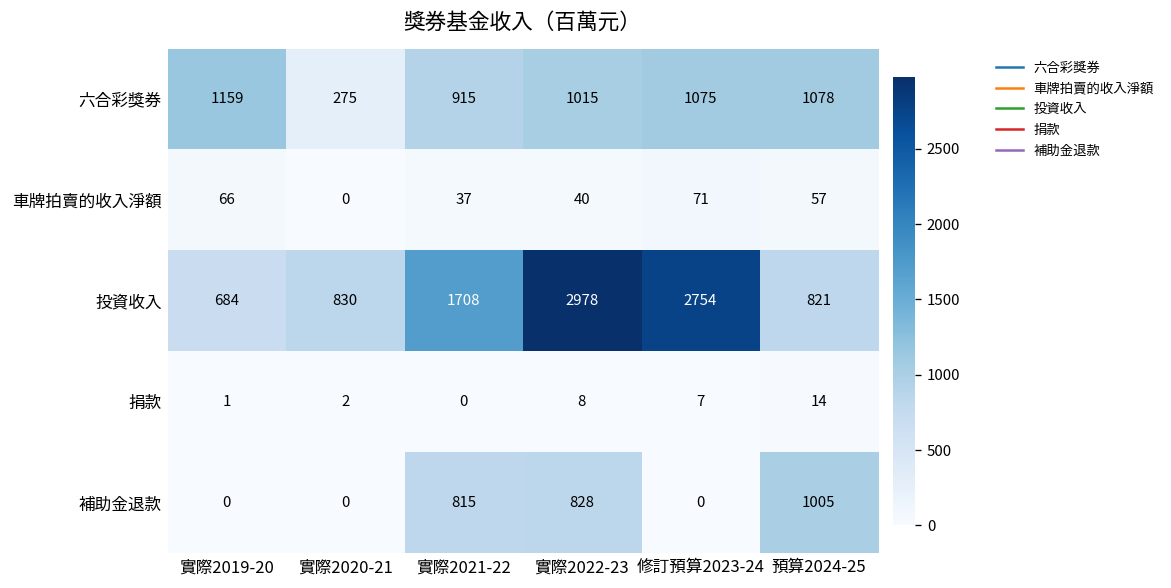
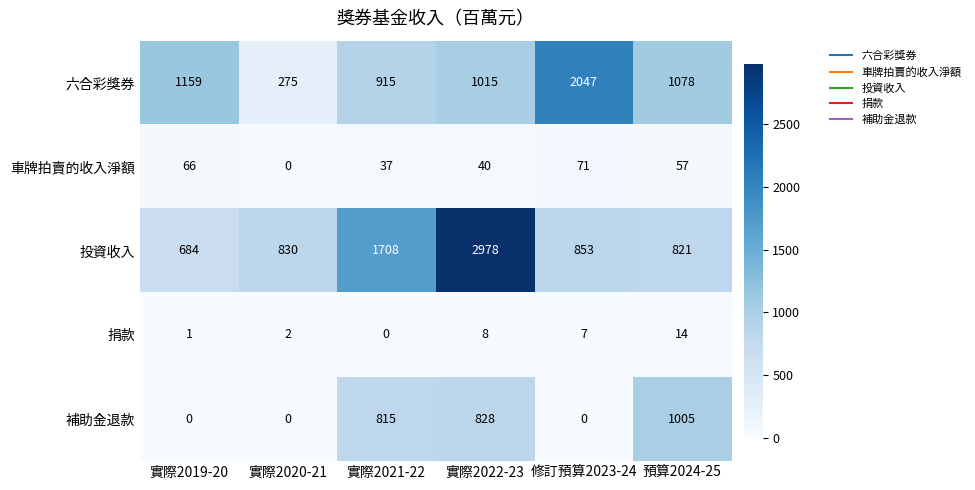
  {
    "六合彩獎券": {
      "實際2019-20": 1159,
      "實際2020-21": 275,
      "實際2021-22": 915,
      "實際2022-23": 1015,
-     "修訂預算2023-24": 1075,
+     "修訂預算2023-24": 2047,
      "預算2024-25": 1078
    },
    "車牌拍賣的收入淨額": {
      "實際2019-20": 66,
      "實際2020-21": 0,
      "實際2021-22": 37,
      "實際2022-23": 40,
      "修訂預算2023-24": 71,
      "預算2024-25": 57
    },
    "投資收入": {
      "實際2019-20": 684,
      "實際2020-21": 830,
      "實際2021-22": 1708,
      "實際2022-23": 2978,
-     "修訂預算2023-24": 2754,
+     "修訂預算2023-24": 853,
      "預算2024-25": 821
    },
    "捐款": {
      "實際2019-20": 1,
      "實際2020-21": 2,
      "實際2021-22": 0,
      "實際2022-23": 8,
      "修訂預算2023-24": 7,
      "預算2024-25": 14
    },
    "補助金退款": {
      "實際2019-20": 0,
      "實際2020-21": 0,
      "實際2021-22": 815,
      "實際2022-23": 828,
      "修訂預算2023-24": 0,
      "預算2024-25": 1005
    }
  }
